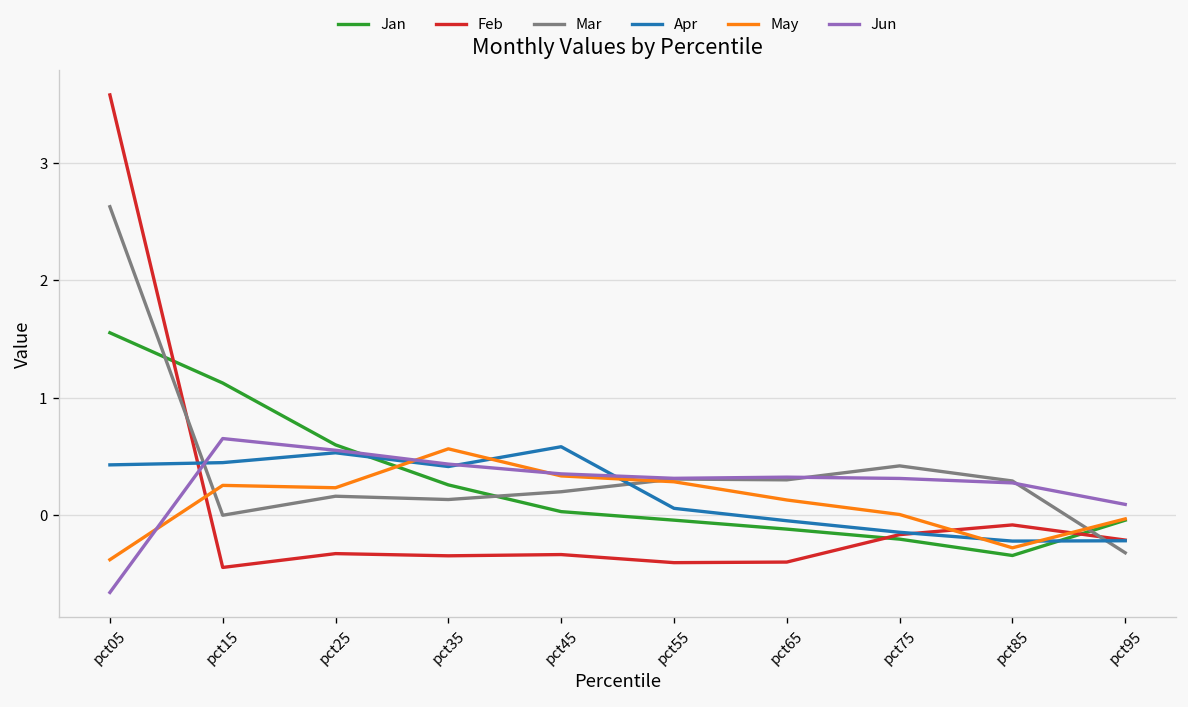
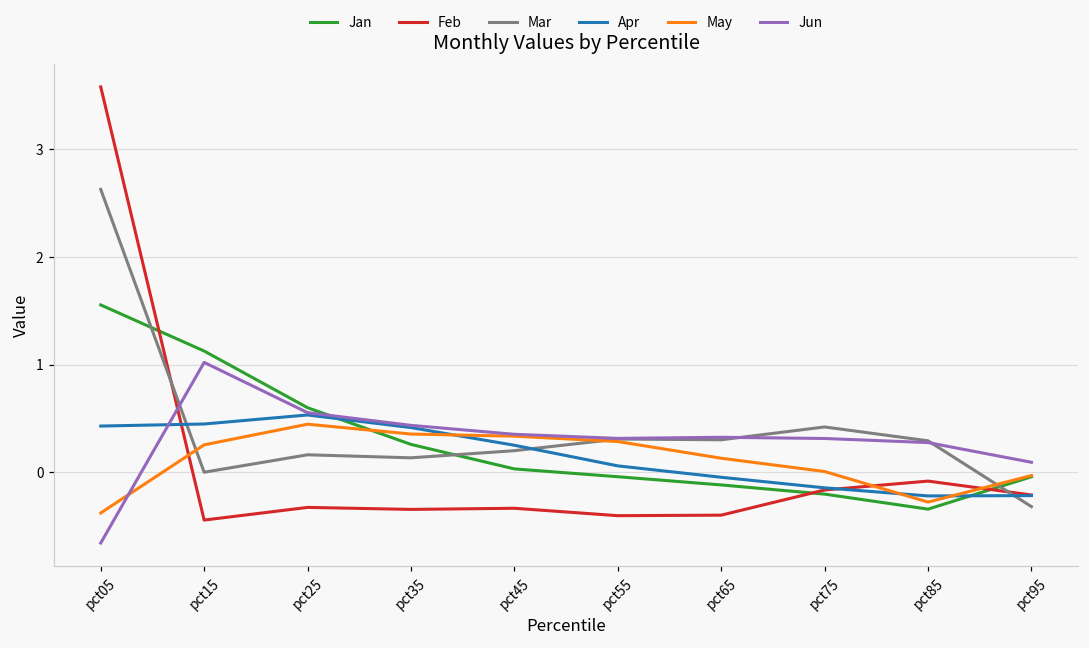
  {
    "Jan": {
      "pct05": 1.6,
      "pct15": 1.1,
      "pct25": 0.6,
      "pct35": 0.3,
      "pct45": 0.0,
      "pct55": 0.0,
      "pct65": -0.1,
      "pct75": -0.2,
      "pct85": -0.3
    },
    "Feb": {
      "pct05": 3.6,
      "pct15": -0.4,
      "pct25": -0.3,
      "pct35": -0.3,
      "pct45": -0.3,
      "pct55": -0.4,
      "pct65": -0.4,
      "pct85": -0.1
    },
    "Mar": {
      "pct05": 2.6,
      "pct15": 0.0,
      "pct25": 0.2,
      "pct35": 0.1,
      "pct45": 0.2,
      "pct75": 0.4,
      "pct95": -0.3
    },
    "Apr": {
      "pct05": 0.4,
      "pct15": 0.4,
-     "pct45": 0.6,
+     "pct45": 0.3,
      "pct55": 0.1,
      "pct65": 0.0,
      "pct85": -0.2
    },
    "May": {
      "pct05": -0.4,
      "pct15": 0.3,
-     "pct25": 0.2,
-     "pct35": 0.6,
+     "pct25": 0.4,
+     "pct35": 0.4,
      "pct65": 0.1,
      "pct75": 0.0,
      "pct85": -0.3
    },
    "Jun": {
      "pct05": -0.7,
-     "pct15": 0.7,
+     "pct15": 1.0,
      "pct75": 0.3,
      "pct95": 0.1
    }
  }
